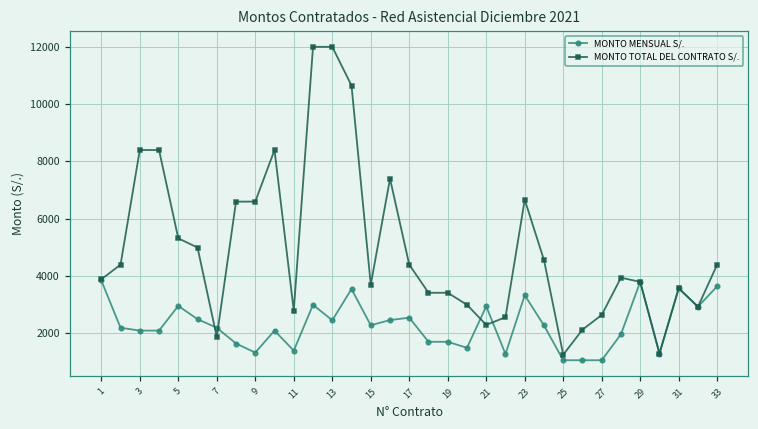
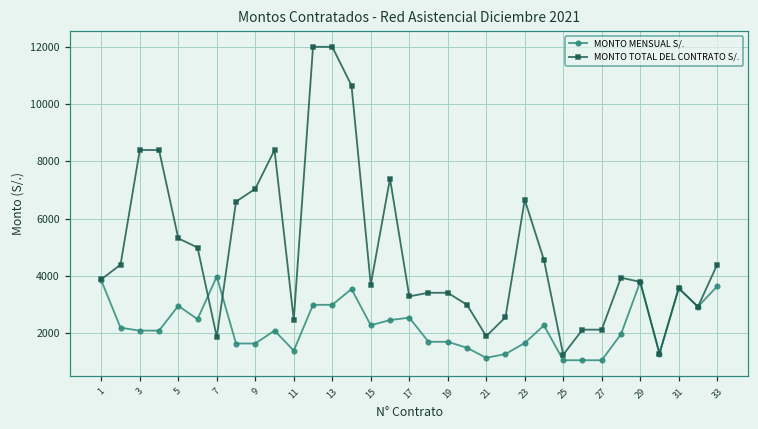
  {
    "MONTO MENSUAL S/.": {
      "3": 2100,
      "5": 3000,
-     "7": 2200,
-     "9": 1300,
+     "7": 4000,
+     "9": 1700,
      "11": 1400,
-     "13": 2500,
+     "13": 3000,
      "15": 2300,
      "17": 2600,
      "19": 1700,
-     "21": 2900,
-     "23": 3300,
+     "21": 1200,
+     "23": 1700,
      "25": 1100,
      "27": 1100,
      "33": 3600
    },
    "MONTO TOTAL DEL CONTRATO S/.": {
      "3": 8400,
      "5": 5300,
      "7": 1900,
-     "9": 6600,
-     "11": 2800,
+     "9": 7000,
+     "11": 2500,
      "13": 12000,
      "15": 3700,
-     "17": 4400,
+     "17": 3300,
      "19": 3400,
-     "21": 2300,
+     "21": 1900,
      "23": 6700,
      "25": 1300,
-     "27": 2600,
+     "27": 2100,
      "33": 4400
    }
  }
